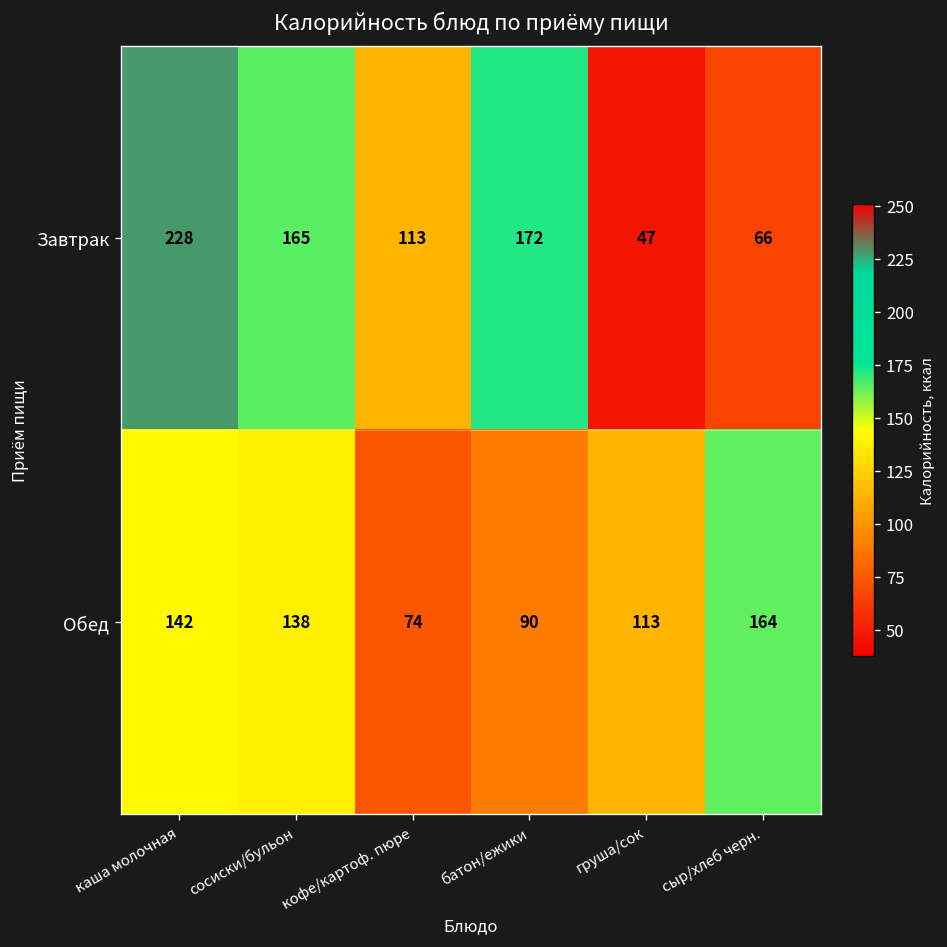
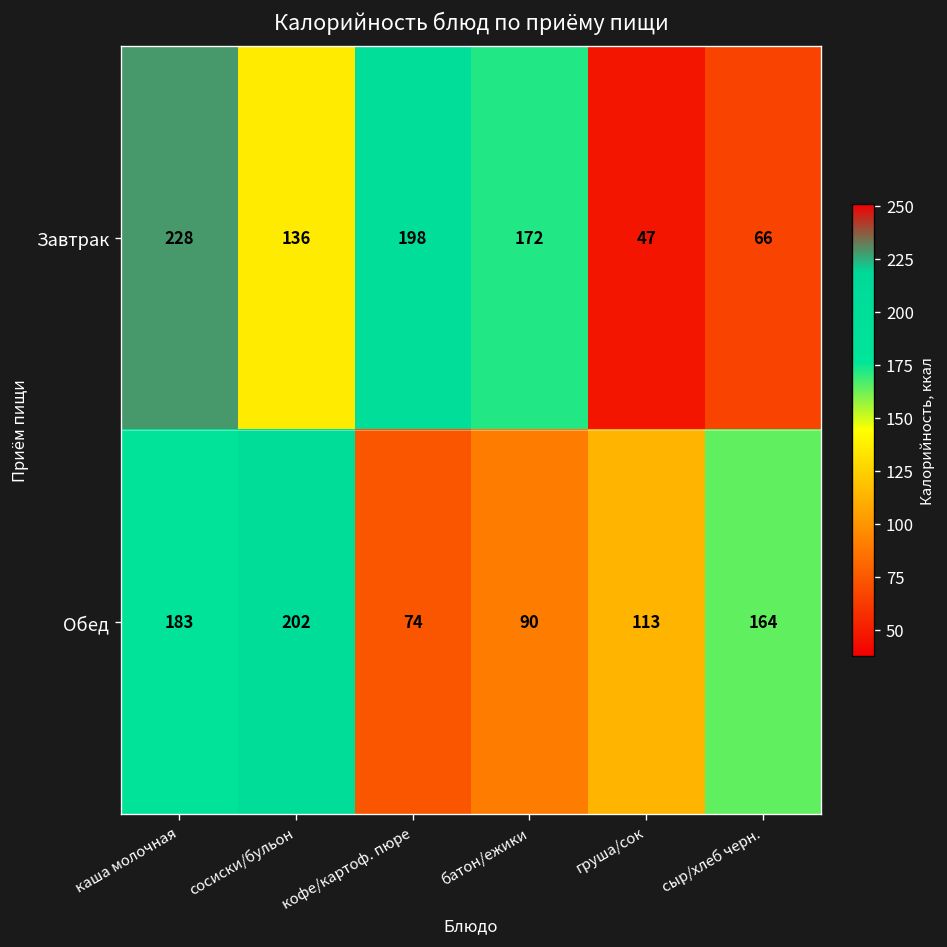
  {
    "Завтрак": {
      "каша молочная": 228,
-     "сосиски/бульон": 165,
-     "кофе/картоф. пюре": 113,
+     "сосиски/бульон": 136,
+     "кофе/картоф. пюре": 198,
      "батон/ежики": 172,
      "груша/сок": 47,
      "сыр/хлеб черн.": 66
    },
    "Обед": {
-     "каша молочная": 142,
-     "сосиски/бульон": 138,
+     "каша молочная": 183,
+     "сосиски/бульон": 202,
      "кофе/картоф. пюре": 74,
      "батон/ежики": 90,
      "груша/сок": 113,
      "сыр/хлеб черн.": 164
    }
  }
